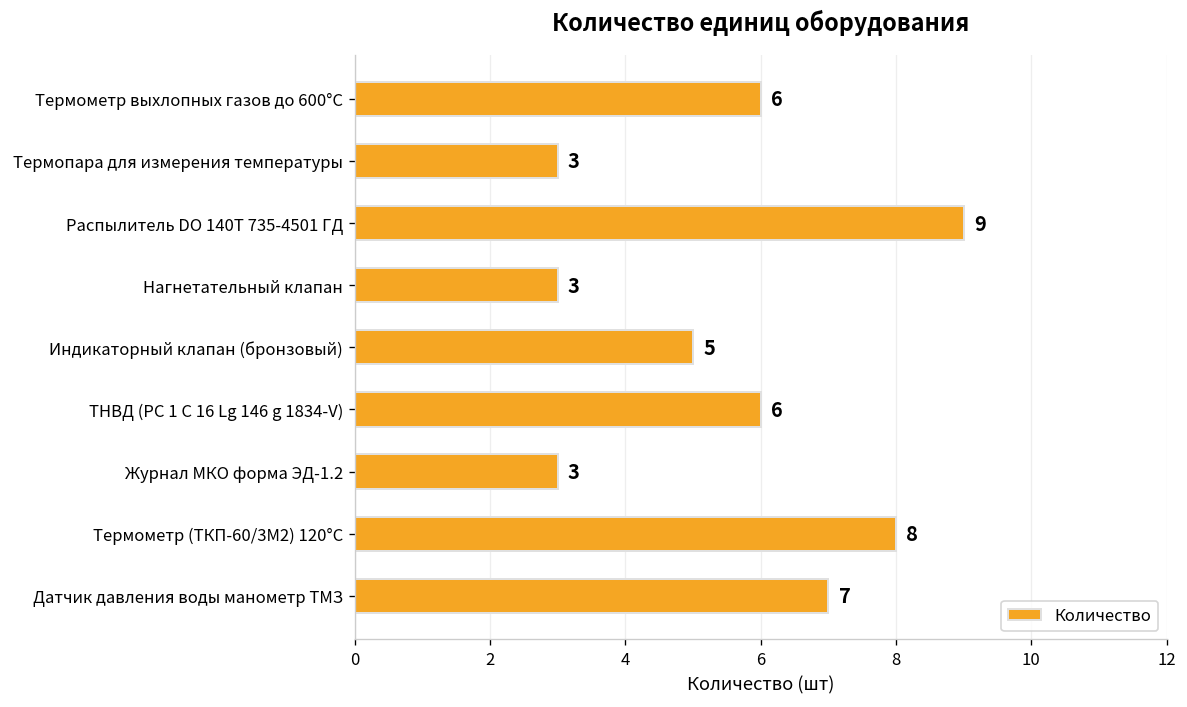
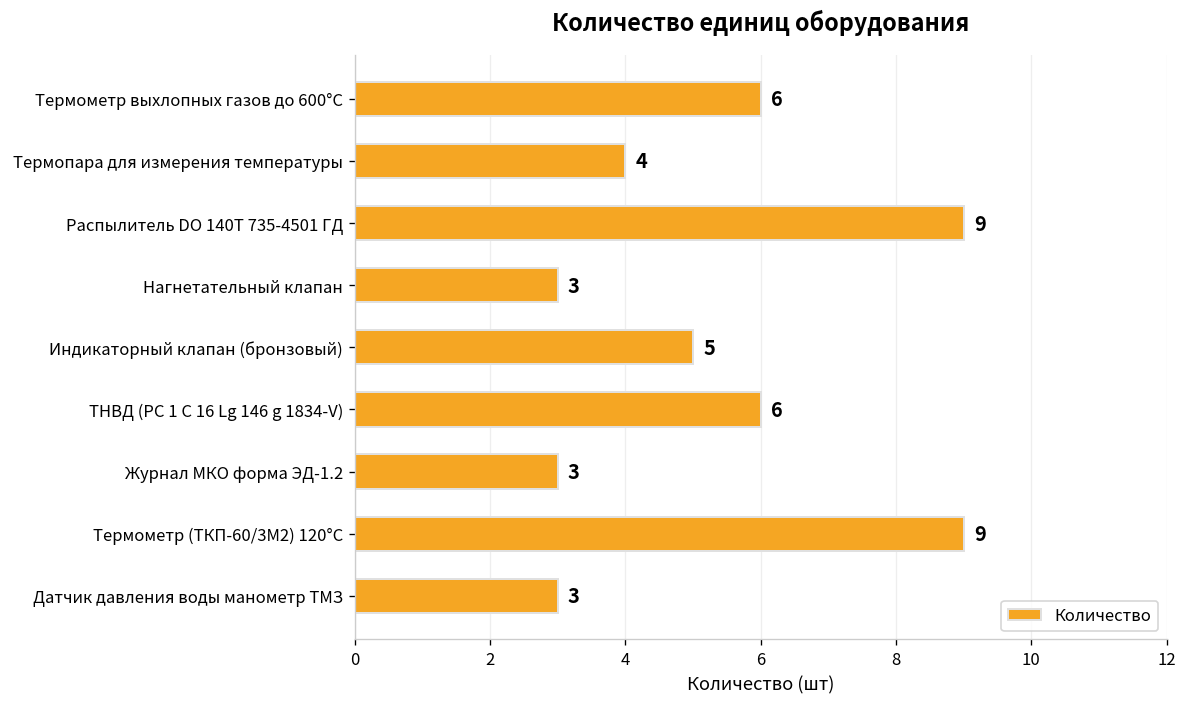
  {
    "Термометр выхлопных газов до 600°С": 6,
-   "Термопара для измерения температуры": 3,
+   "Термопара для измерения температуры": 4,
    "Распылитель DO 140T 735-4501 ГД": 9,
    "Нагнетательный клапан": 3,
    "Индикаторный клапан (бронзовый)": 5,
    "ТНВД (PC 1 C 16 Lg 146 g 1834-V)": 6,
    "Журнал МКО форма ЭД-1.2": 3,
-   "Термометр (ТКП-60/3М2) 120°С": 8,
-   "Датчик давления воды манометр ТМЗ": 7
+   "Термометр (ТКП-60/3М2) 120°С": 9,
+   "Датчик давления воды манометр ТМЗ": 3
  }
